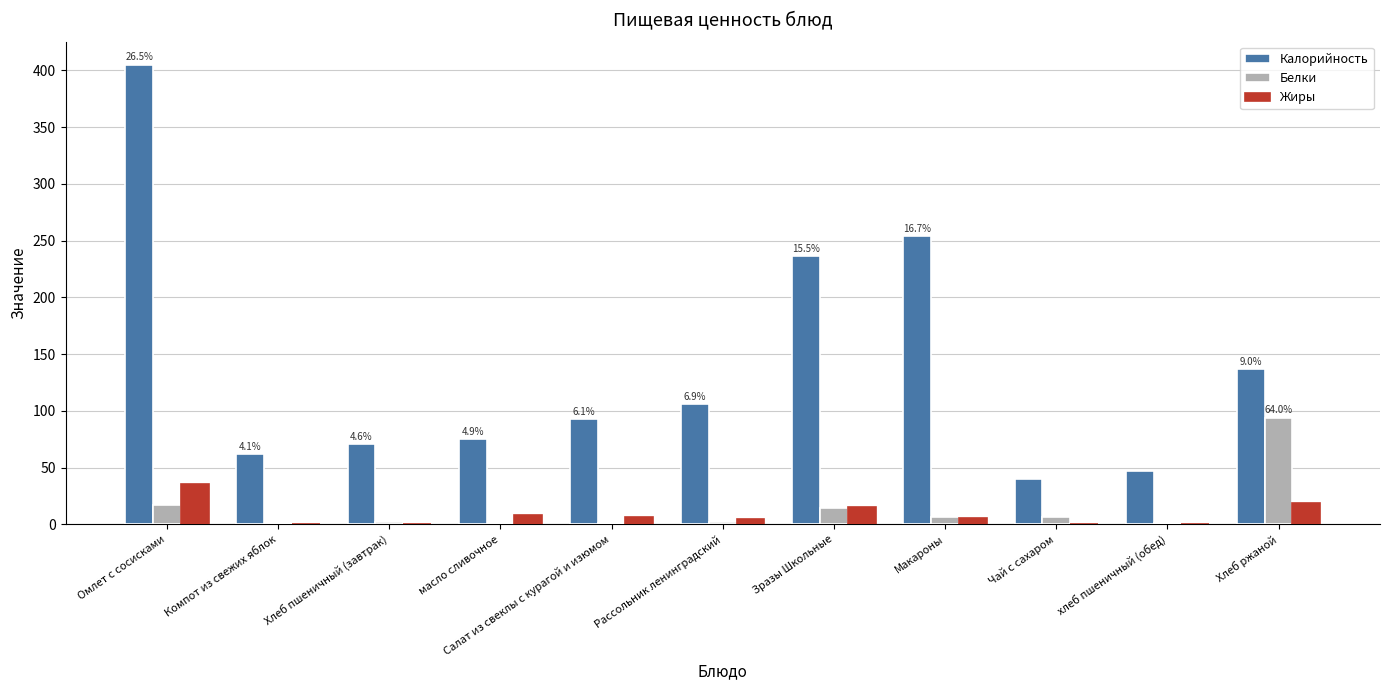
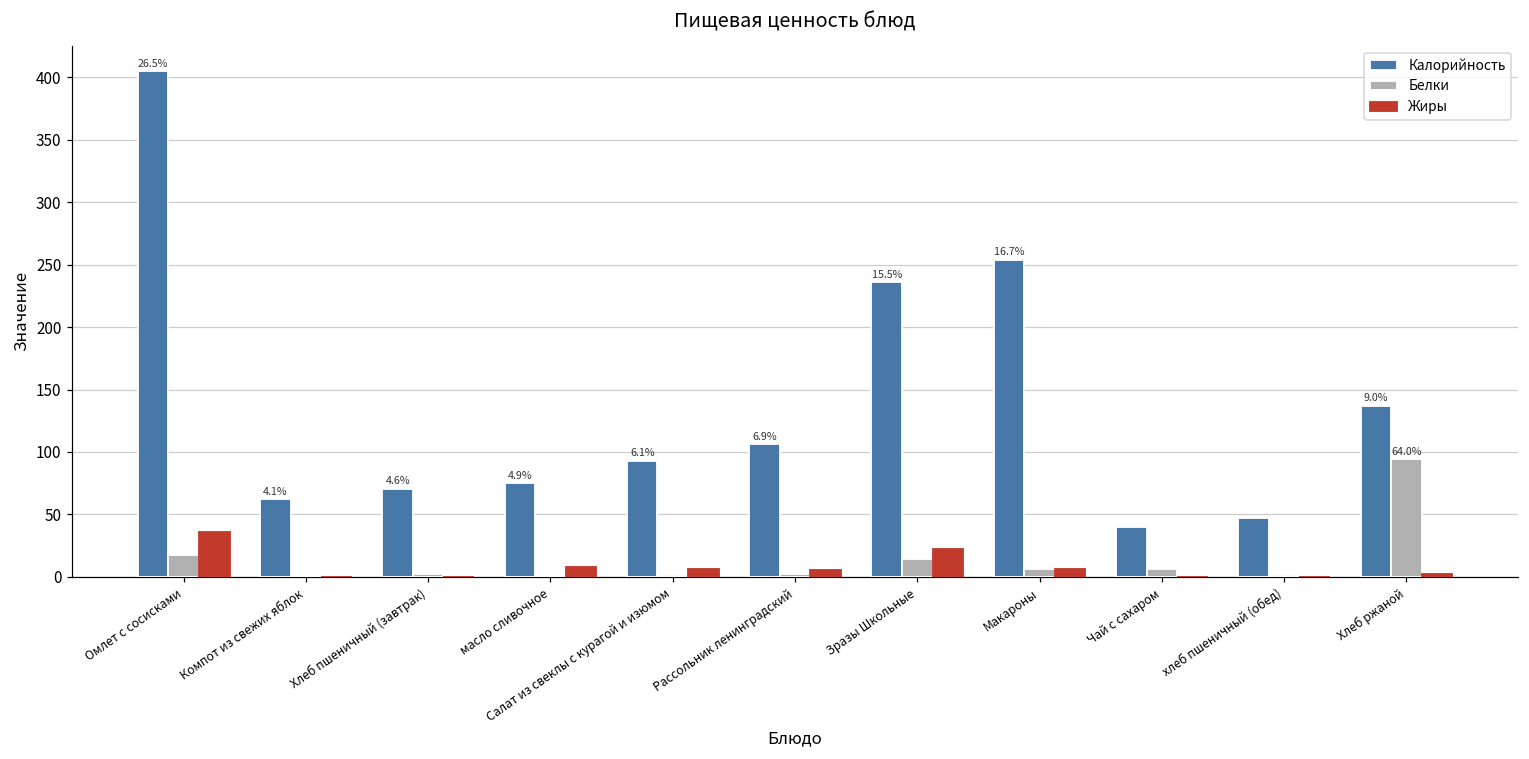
  {
    "Калорийность": {
      "Чай с сахаром": 40,
      "хлеб пшеничный (обед)": 47
    },
    "Белки": {
      "Омлет с сосисками": 17,
      "Хлеб пшеничный (завтрак)": 2,
      "Зразы Школьные": 15,
      "Макароны": 7,
      "Чай с сахаром": 7
    },
    "Жиры": {
      "Омлет с сосисками": 36,
      "масло сливочное": 8,
      "Салат из свеклы с курагой и изюмом": 6,
      "Рассольник ленинградский": 5,
-     "Зразы Школьные": 16,
+     "Зразы Школьные": 23,
      "Макароны": 6,
      "Чай с сахаром": 0,
-     "Хлеб ржаной": 19
+     "Хлеб ржаной": 2
    }
  }
